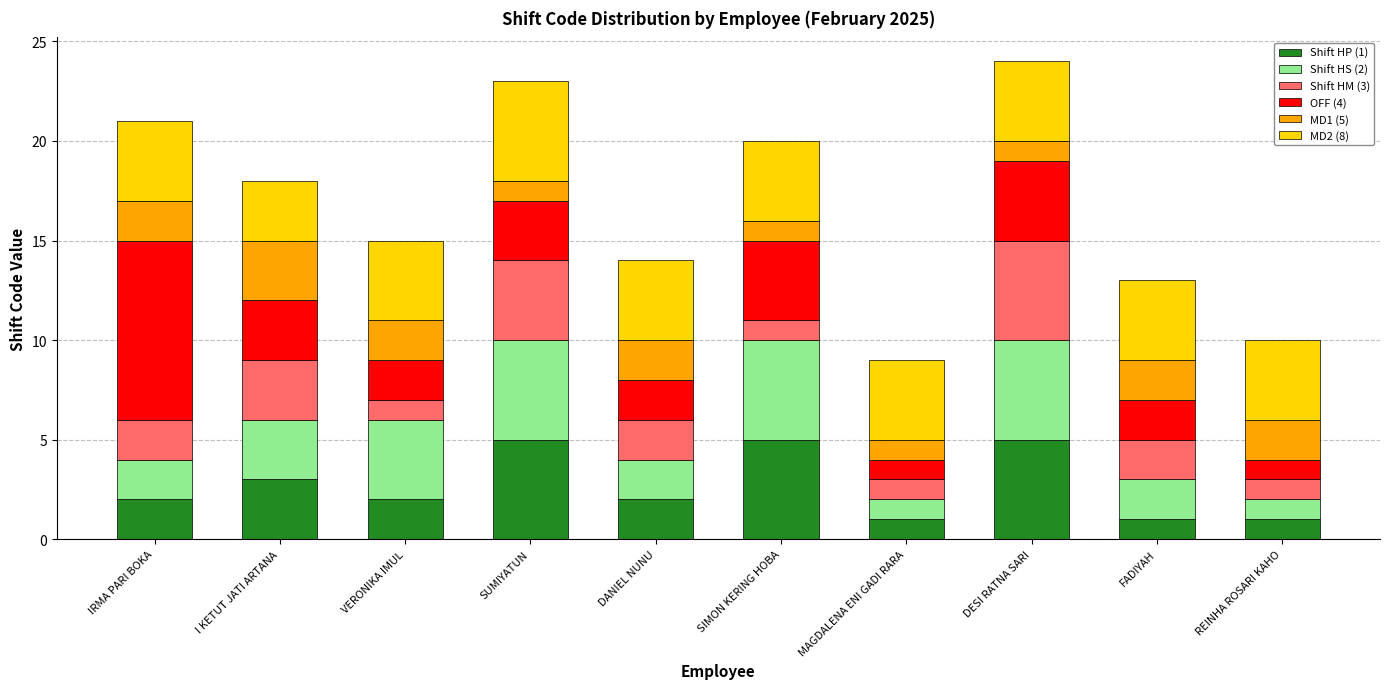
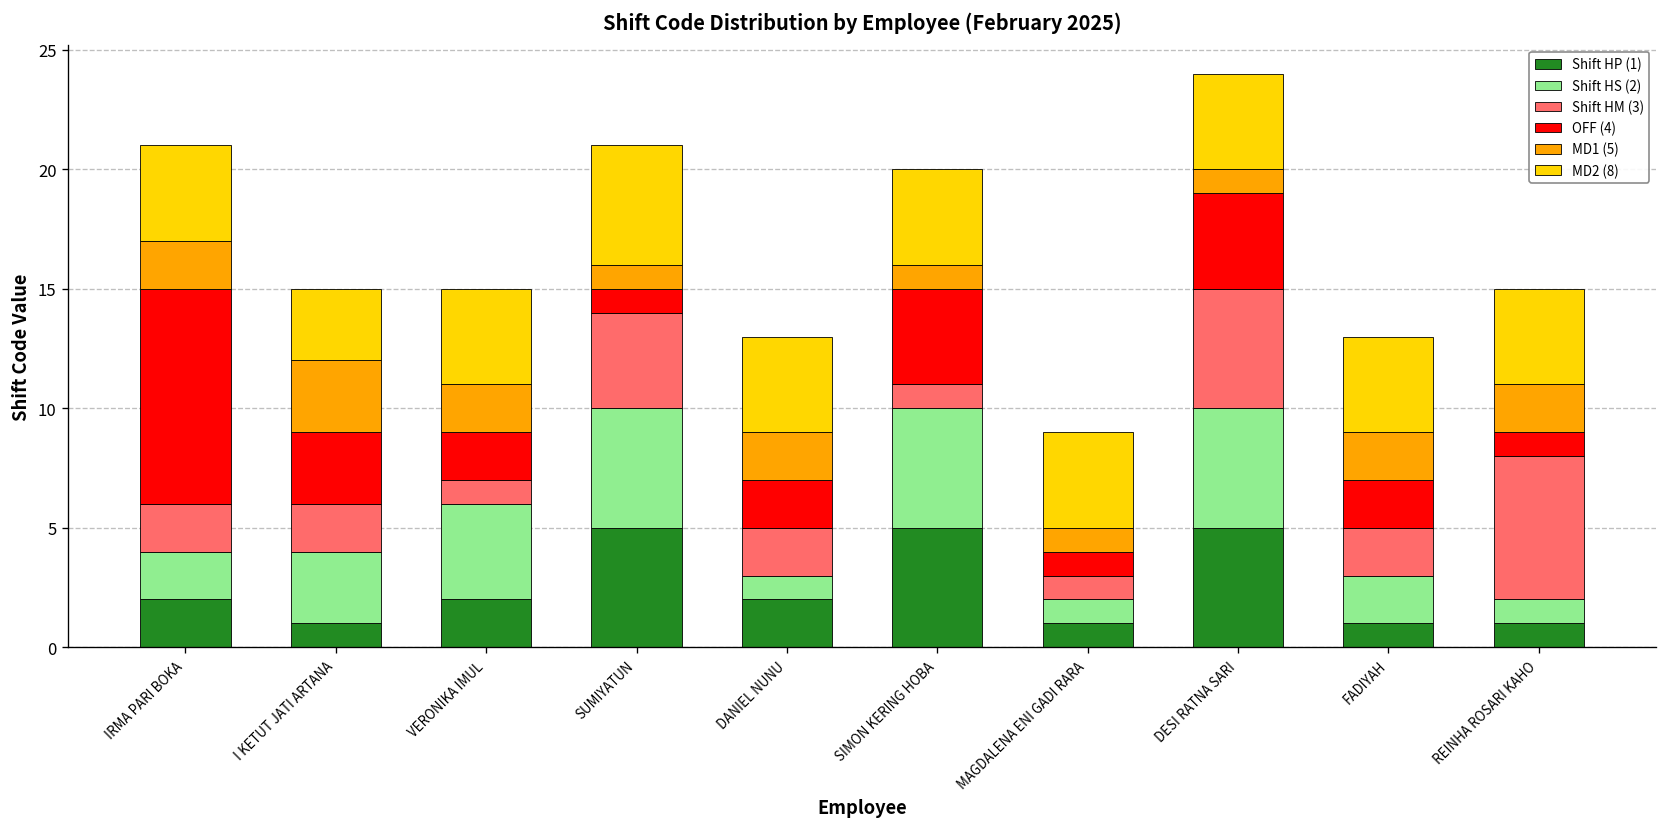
  {
    "Shift HP (1)": {
      "IRMA PARI BOKA": 2,
-     "I KETUT JATI ARTANA": 3,
+     "I KETUT JATI ARTANA": 1,
      "VERONIKA IMUL": 2,
      "SUMIYATUN": 5,
      "DANIEL NUNU": 2,
      "SIMON KERING HOBA": 5,
      "MAGDALENA ENI GADI RARA": 1,
      "DESI RATNA SARI": 5,
      "FADIYAH": 1,
      "REINHA ROSARI KAHO": 1
    },
    "Shift HS (2)": {
      "IRMA PARI BOKA": 2,
      "I KETUT JATI ARTANA": 3,
      "VERONIKA IMUL": 4,
      "SUMIYATUN": 5,
-     "DANIEL NUNU": 2,
+     "DANIEL NUNU": 1,
      "SIMON KERING HOBA": 5,
      "MAGDALENA ENI GADI RARA": 1,
      "DESI RATNA SARI": 5,
      "FADIYAH": 2,
      "REINHA ROSARI KAHO": 1
    },
    "Shift HM (3)": {
      "IRMA PARI BOKA": 2,
-     "I KETUT JATI ARTANA": 3,
+     "I KETUT JATI ARTANA": 2,
      "VERONIKA IMUL": 1,
      "SUMIYATUN": 4,
      "DANIEL NUNU": 2,
      "SIMON KERING HOBA": 1,
      "MAGDALENA ENI GADI RARA": 1,
      "DESI RATNA SARI": 5,
      "FADIYAH": 2,
-     "REINHA ROSARI KAHO": 1
+     "REINHA ROSARI KAHO": 6
    },
    "OFF (4)": {
      "IRMA PARI BOKA": 9,
      "I KETUT JATI ARTANA": 3,
      "VERONIKA IMUL": 2,
-     "SUMIYATUN": 3,
+     "SUMIYATUN": 1,
      "DANIEL NUNU": 2,
      "SIMON KERING HOBA": 4,
      "MAGDALENA ENI GADI RARA": 1,
      "DESI RATNA SARI": 4,
      "FADIYAH": 2,
      "REINHA ROSARI KAHO": 1
    }
  }
